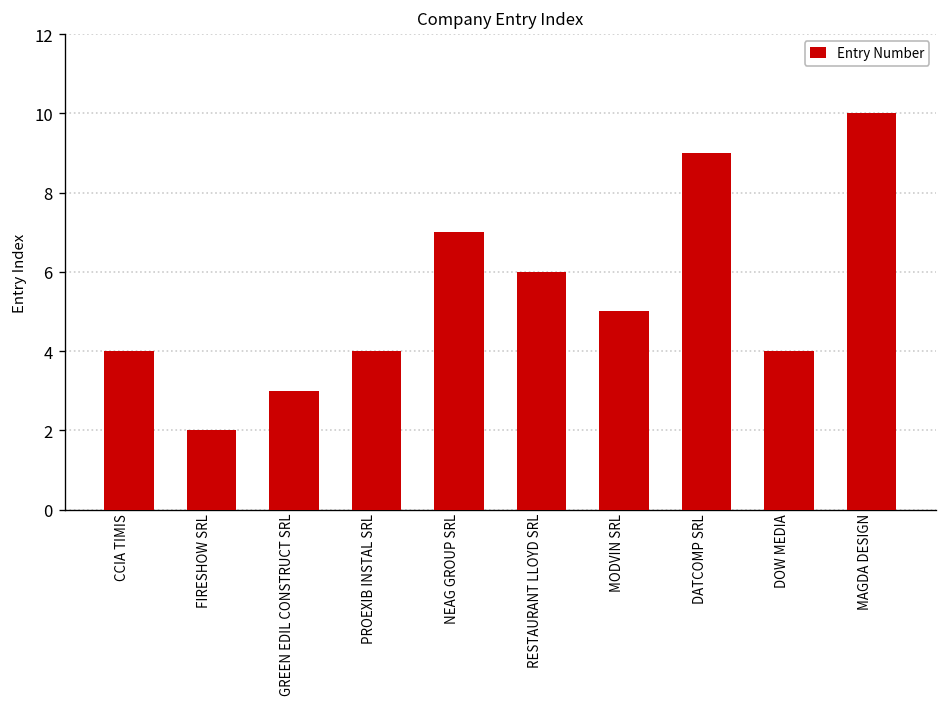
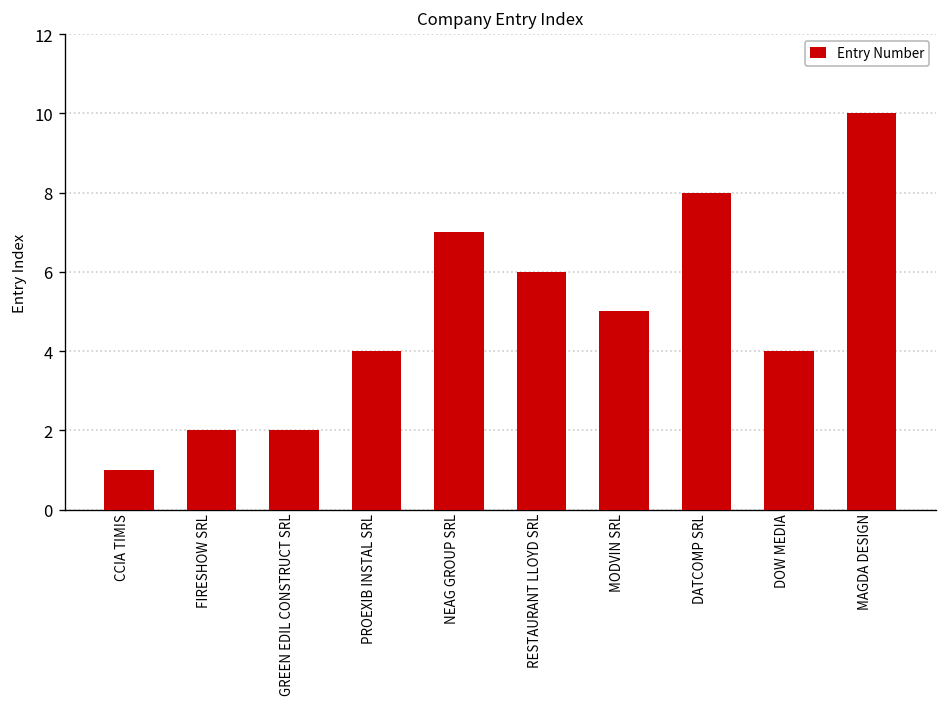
  {
-   "CCIA TIMIS": 4,
+   "CCIA TIMIS": 1,
    "FIRESHOW SRL": 2,
-   "GREEN EDIL CONSTRUCT SRL": 3,
+   "GREEN EDIL CONSTRUCT SRL": 2,
    "PROEXIB INSTAL SRL": 4,
    "NEAG GROUP SRL": 7,
    "RESTAURANT LLOYD SRL": 6,
    "MODVIN SRL": 5,
-   "DATCOMP SRL": 9,
+   "DATCOMP SRL": 8,
    "DOW MEDIA": 4,
    "MAGDA DESIGN": 10
  }
